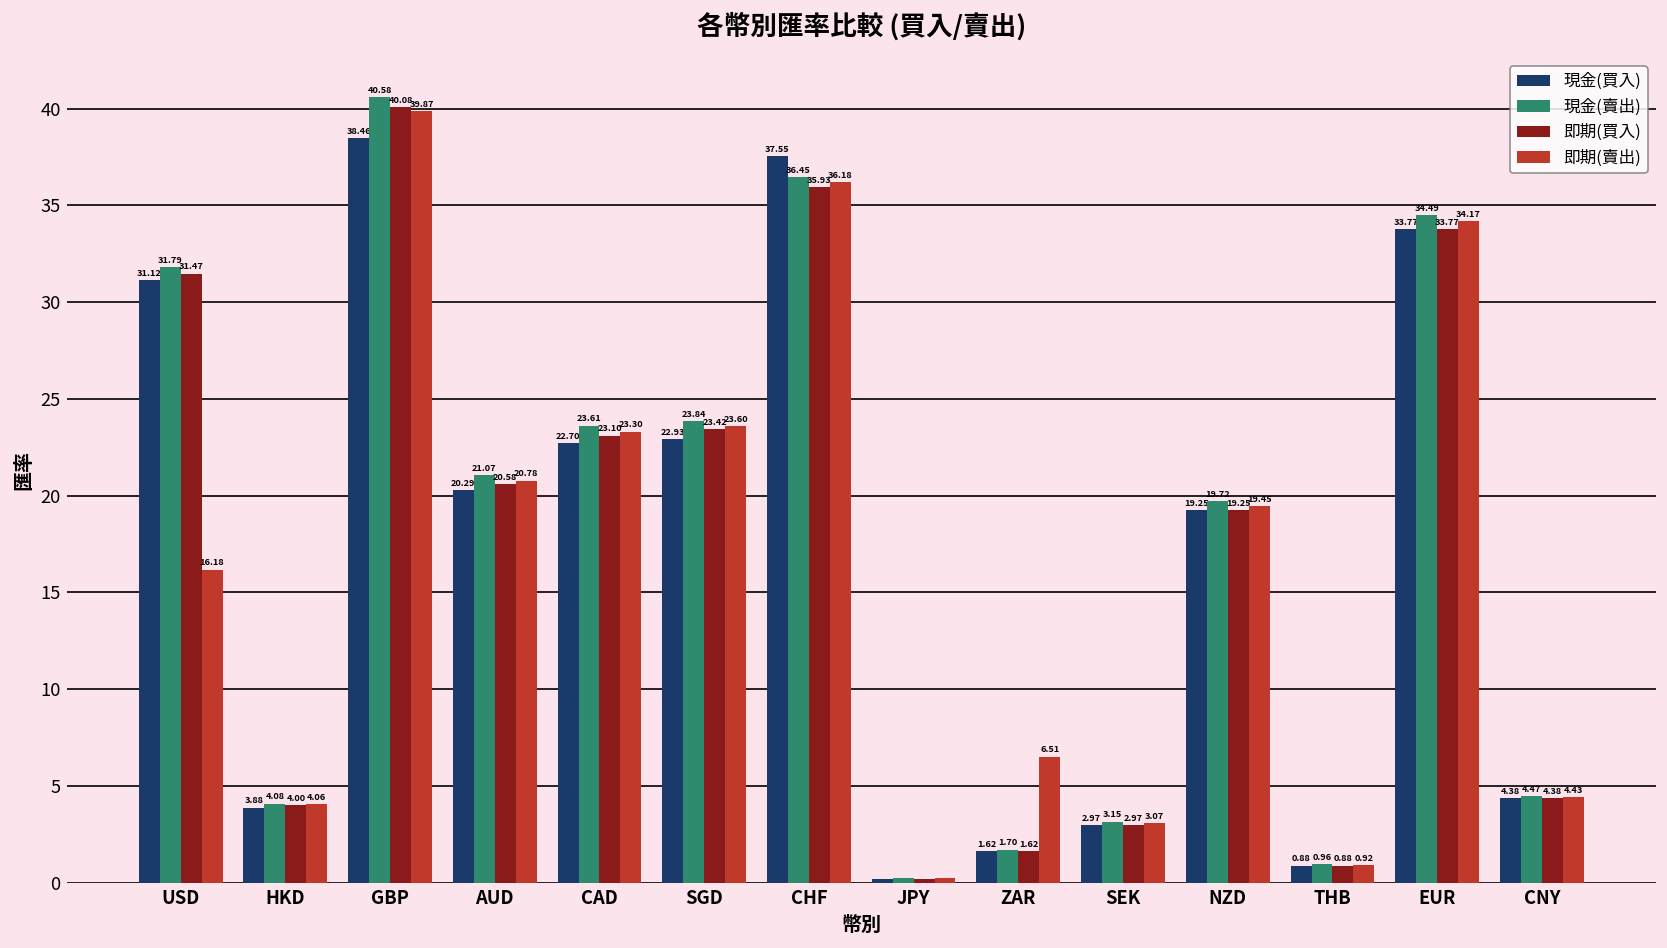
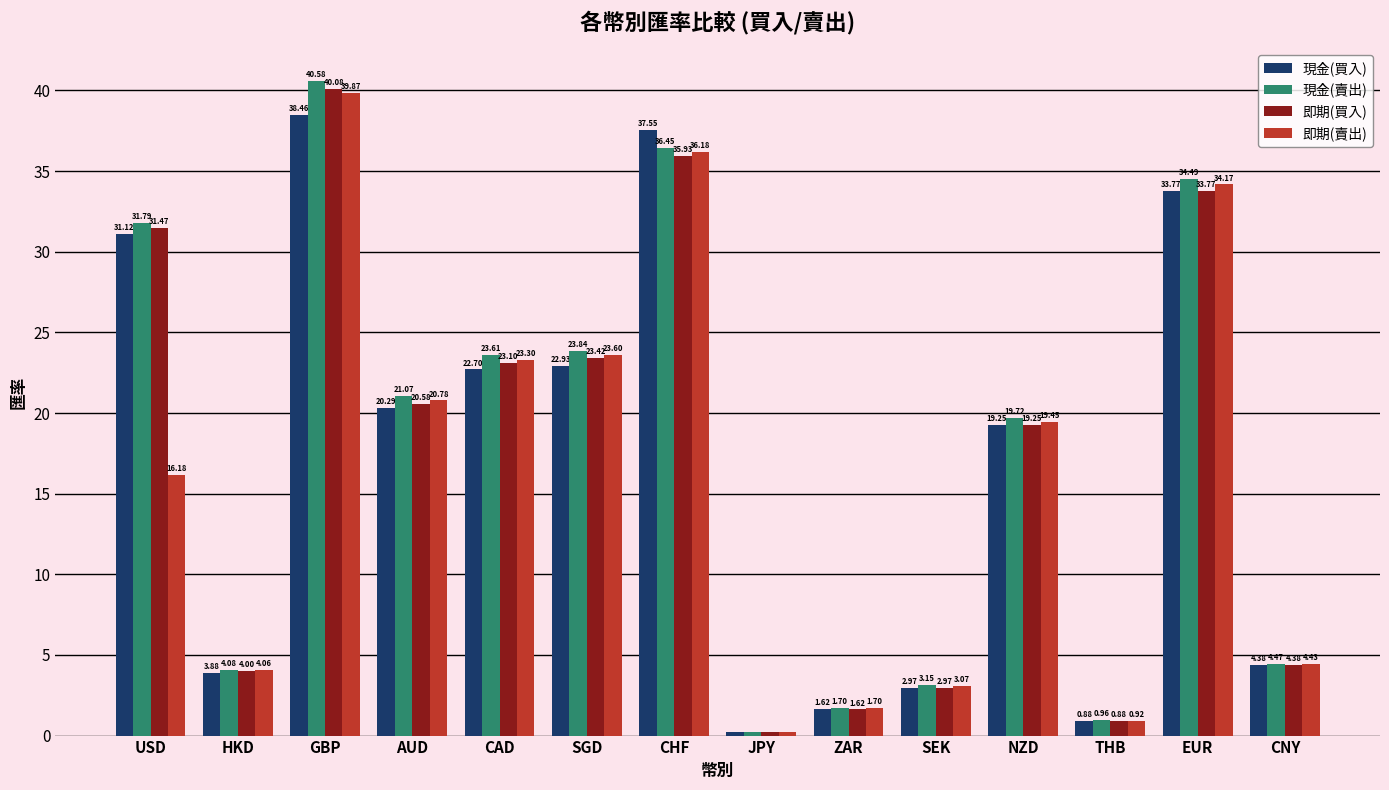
  {
    "現金(買入)": {
      "USD": 31.12,
      "HKD": 3.88,
      "GBP": 38.46,
      "AUD": 20.29,
      "CAD": 22.70,
      "SGD": 22.93,
      "CHF": 37.55,
      "ZAR": 1.62,
      "SEK": 2.97,
      "NZD": 19.25,
      "THB": 0.88,
      "EUR": 33.77,
      "CNY": 4.38
    },
    "現金(賣出)": {
      "USD": 31.79,
      "HKD": 4.08,
      "GBP": 40.58,
      "AUD": 21.07,
      "CAD": 23.61,
      "SGD": 23.84,
      "CHF": 36.45,
      "ZAR": 1.70,
      "SEK": 3.15,
      "NZD": 19.72,
      "THB": 0.96,
      "EUR": 34.49,
      "CNY": 4.47
    },
    "即期(買入)": {
      "USD": 31.47,
      "HKD": 4.00,
      "GBP": 40.08,
      "AUD": 20.58,
      "CAD": 23.10,
      "SGD": 23.42,
      "CHF": 35.93,
      "ZAR": 1.62,
      "SEK": 2.97,
      "NZD": 19.25,
      "THB": 0.88,
      "EUR": 33.77,
      "CNY": 4.38
    },
    "即期(賣出)": {
      "USD": 16.18,
      "HKD": 4.06,
      "GBP": 39.87,
      "AUD": 20.78,
      "CAD": 23.30,
      "SGD": 23.60,
      "CHF": 36.18,
-     "ZAR": 6.51,
+     "ZAR": 1.70,
      "SEK": 3.07,
      "NZD": 19.45,
      "THB": 0.92,
      "EUR": 34.17,
      "CNY": 4.43
    }
  }
